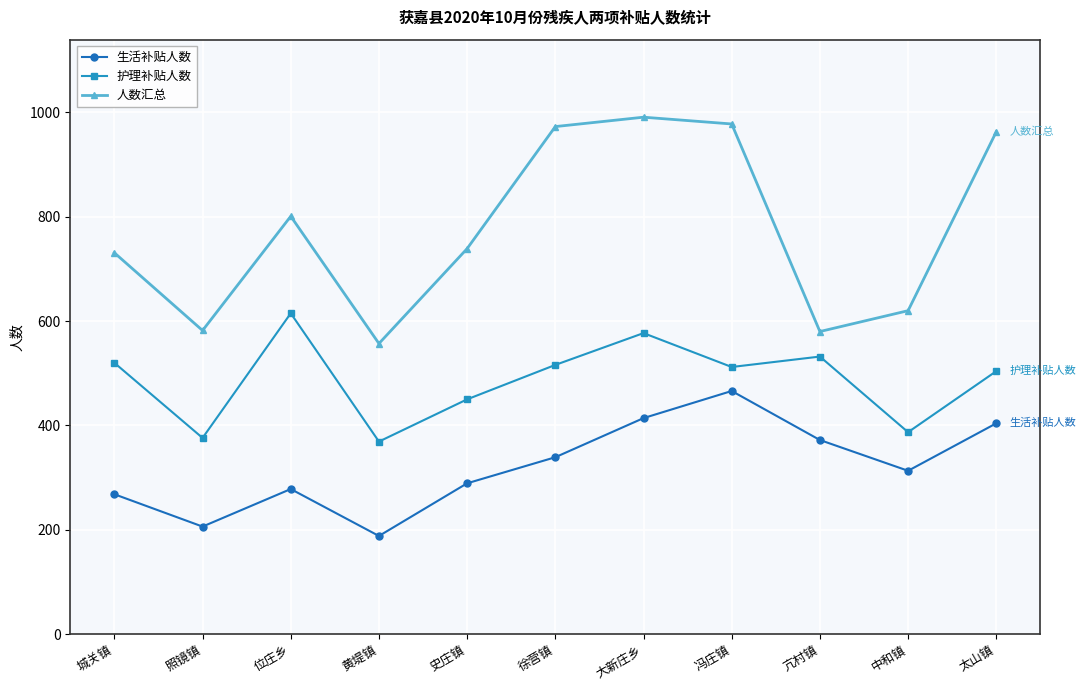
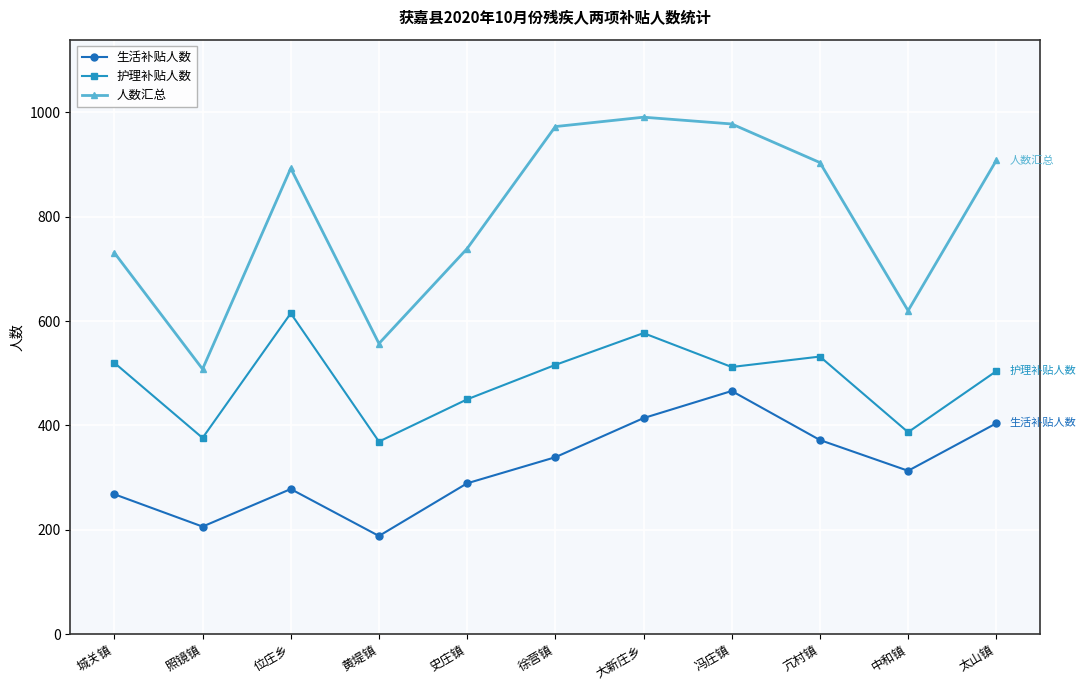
  {
    "人数汇总": {
      "城关镇": 730,
-     "照镜镇": 580,
-     "位庄乡": 800,
+     "照镜镇": 510,
+     "位庄乡": 890,
      "黄堤镇": 560,
      "史庄镇": 740,
      "徐营镇": 970,
      "大新庄乡": 990,
      "冯庄镇": 980,
-     "亢村镇": 580,
+     "亢村镇": 900,
      "中和镇": 620,
-     "太山镇": 960
+     "太山镇": 910
    }
  }
